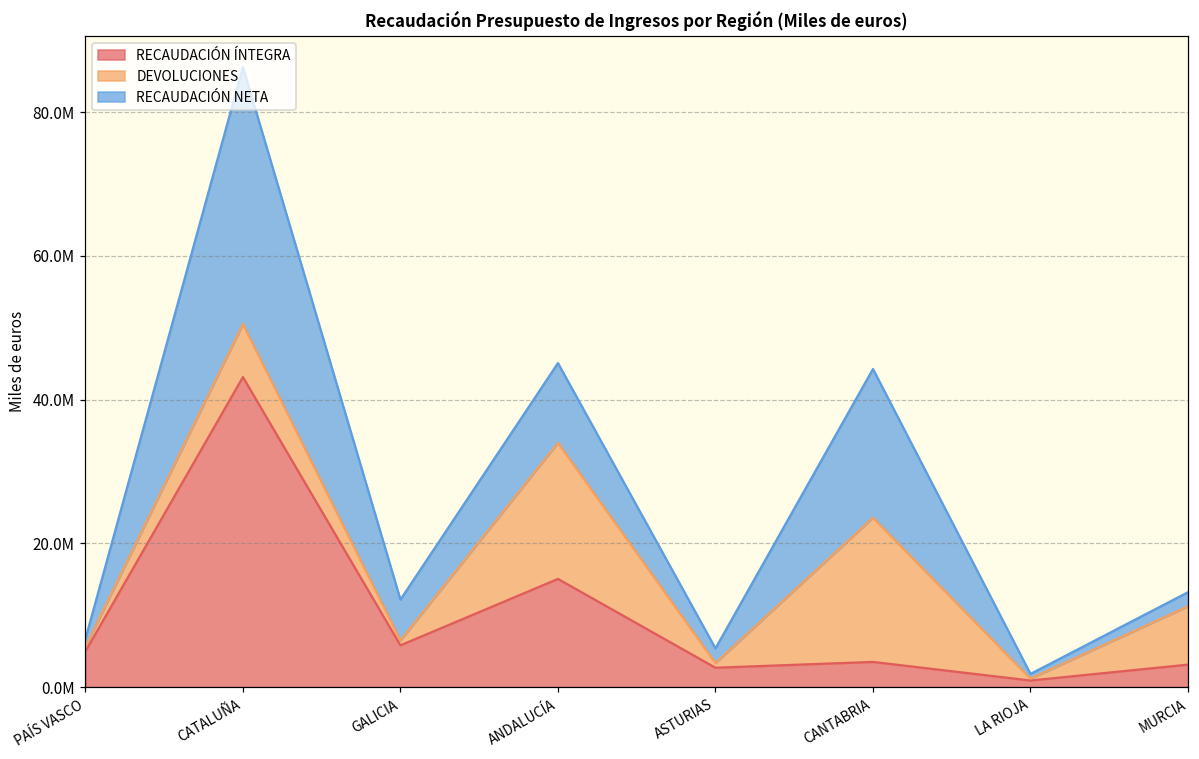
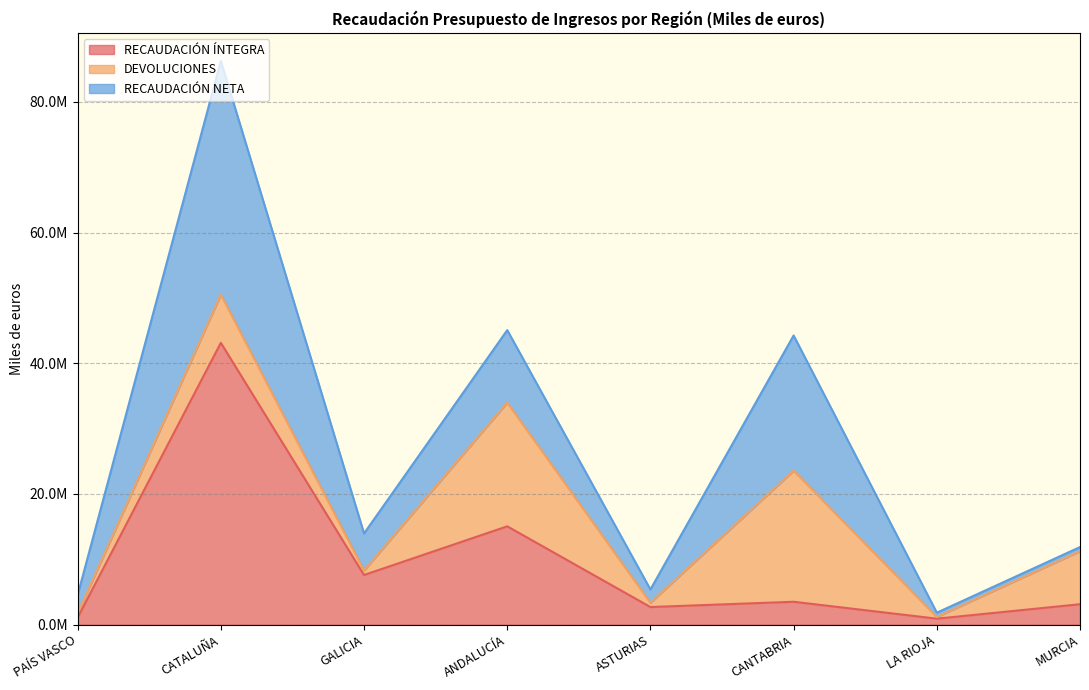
  {
    "RECAUDACIÓN ÍNTEGRA": {
-     "PAÍS VASCO": 5000000,
+     "PAÍS VASCO": 1000000,
      "CATALUÑA": 43000000,
-     "GALICIA": 6000000,
+     "GALICIA": 8000000,
      "ANDALUCÍA": 15000000,
      "ASTURIAS": 3000000,
      "CANTABRIA": 4000000,
      "MURCIA": 3000000
    },
    "DEVOLUCIONES": {
      "PAÍS VASCO": 1000000,
      "CATALUÑA": 7000000,
      "GALICIA": 1000000,
      "ANDALUCÍA": 19000000,
      "ASTURIAS": 1000000,
      "CANTABRIA": 20000000,
      "MURCIA": 8000000
    },
    "RECAUDACIÓN NETA": {
-     "PAÍS VASCO": 1000000,
+     "PAÍS VASCO": 3000000,
      "GALICIA": 6000000,
      "ANDALUCÍA": 11000000,
      "ASTURIAS": 2000000,
      "CANTABRIA": 21000000,
      "LA RIOJA": 1000000,
-     "MURCIA": 2000000
+     "MURCIA": 1000000
    }
  }
